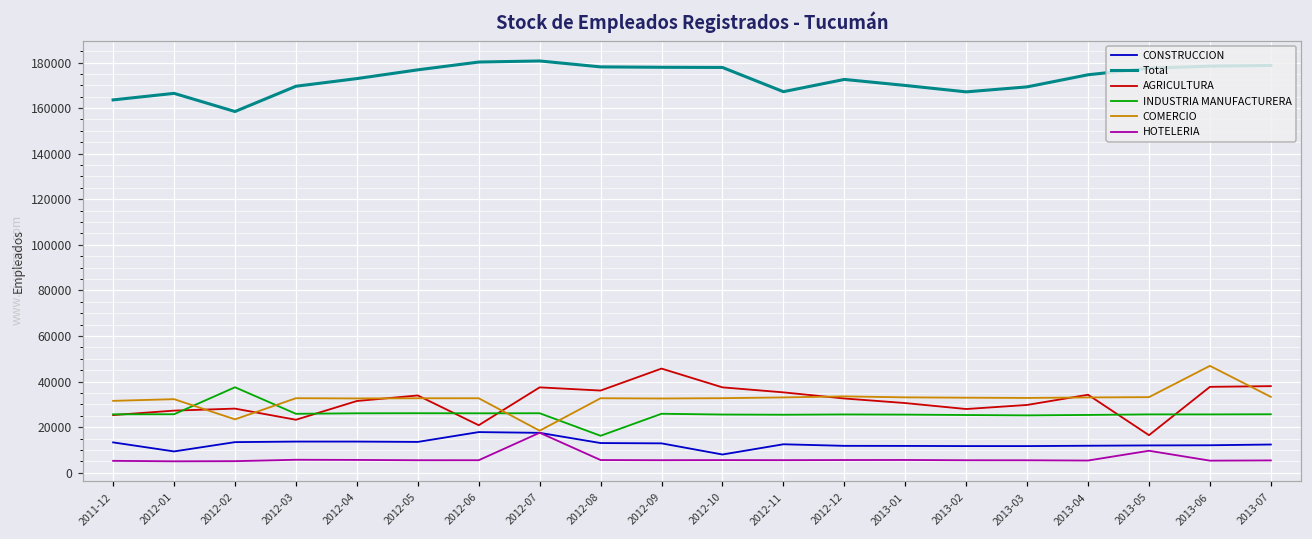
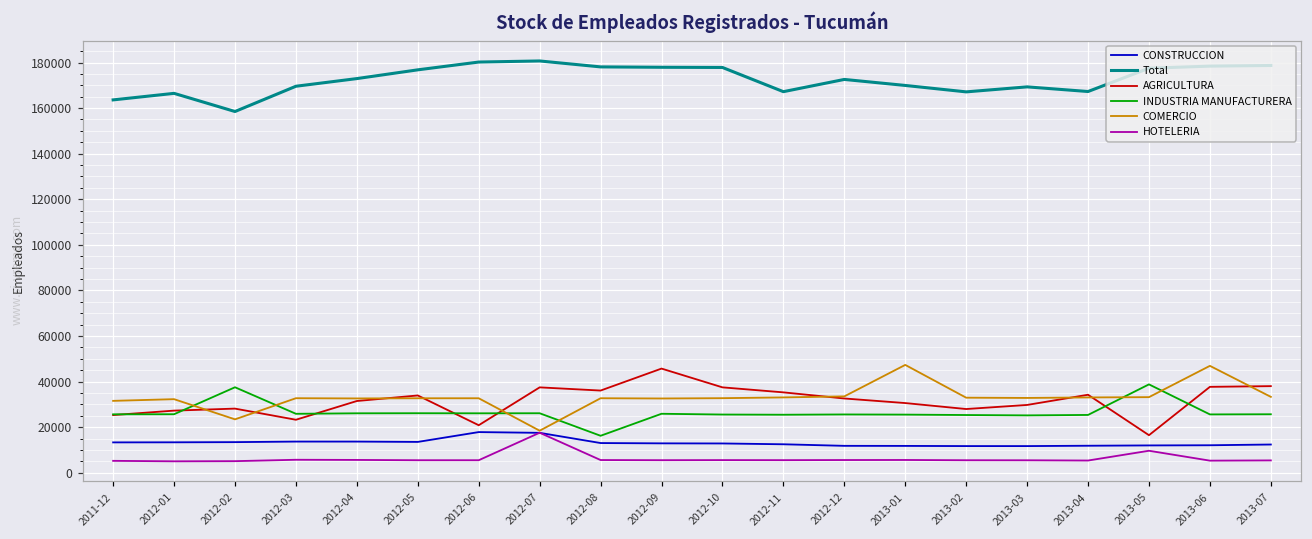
  {
    "CONSTRUCCION": {
      "2011-12": 13000,
-     "2012-01": 9000,
+     "2012-01": 13000,
      "2012-02": 13000,
      "2012-03": 14000,
      "2012-04": 14000,
      "2012-05": 14000,
      "2012-06": 18000,
      "2012-08": 13000,
      "2012-09": 13000,
-     "2012-10": 8000,
+     "2012-10": 13000,
      "2012-11": 12000,
      "2012-12": 12000,
      "2013-01": 12000,
      "2013-02": 12000,
      "2013-03": 12000,
      "2013-04": 12000,
      "2013-05": 12000,
      "2013-06": 12000,
      "2013-07": 12000
    },
    "Total": {
      "2011-12": 164000,
      "2012-01": 166000,
      "2012-02": 158000,
      "2012-03": 170000,
      "2012-04": 173000,
      "2012-05": 177000,
      "2012-06": 180000,
      "2012-07": 181000,
      "2012-08": 178000,
      "2012-09": 178000,
      "2012-10": 178000,
      "2012-11": 167000,
      "2012-12": 173000,
      "2013-01": 170000,
      "2013-02": 167000,
      "2013-03": 169000,
-     "2013-04": 175000
+     "2013-04": 167000
    },
    "AGRICULTURA": {
      "2012-01": 27000,
      "2012-02": 28000,
      "2012-03": 23000,
      "2012-05": 34000,
      "2012-06": 21000,
      "2012-07": 37000,
      "2012-08": 36000,
      "2012-09": 46000,
      "2012-10": 37000,
      "2012-11": 35000,
      "2013-01": 31000,
      "2013-02": 28000,
      "2013-03": 30000,
      "2013-05": 16000,
      "2013-06": 38000,
      "2013-07": 38000
    },
    "INDUSTRIA MANUFACTURERA": {
      "2012-01": 26000,
      "2012-02": 37000,
      "2012-03": 26000,
      "2012-04": 26000,
      "2012-05": 26000,
      "2012-06": 26000,
      "2012-07": 26000,
      "2012-08": 16000,
      "2012-09": 26000,
      "2012-10": 26000,
      "2012-11": 25000,
      "2012-12": 26000,
      "2013-01": 25000,
      "2013-02": 25000,
      "2013-03": 25000,
      "2013-04": 25000,
-     "2013-05": 26000,
+     "2013-05": 39000,
      "2013-06": 26000,
      "2013-07": 26000
    },
    "COMERCIO": {
      "2011-12": 32000,
      "2012-01": 32000,
      "2012-02": 23000,
      "2012-03": 33000,
      "2012-05": 33000,
      "2012-06": 33000,
      "2012-08": 33000,
      "2012-09": 33000,
      "2012-10": 33000,
      "2012-11": 33000,
-     "2013-01": 33000,
+     "2013-01": 47000,
      "2013-02": 33000,
      "2013-03": 33000,
      "2013-05": 33000,
      "2013-06": 47000,
      "2013-07": 33000
    },
    "HOTELERIA": {
      "2011-12": 5000,
      "2012-01": 5000,
      "2012-02": 5000,
      "2012-03": 6000,
      "2012-04": 6000,
      "2012-05": 5000,
      "2012-06": 5000,
      "2012-08": 6000,
      "2012-09": 5000,
      "2012-10": 6000,
      "2012-11": 6000,
      "2012-12": 6000,
      "2013-01": 6000,
      "2013-02": 5000,
      "2013-03": 5000,
      "2013-04": 5000,
      "2013-05": 10000,
      "2013-06": 5000,
      "2013-07": 5000
    }
  }
